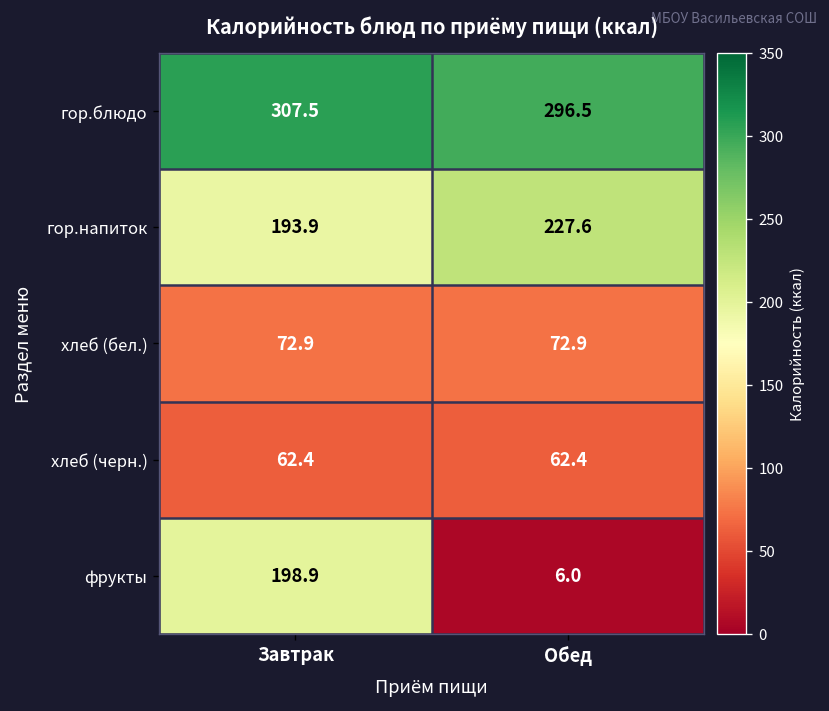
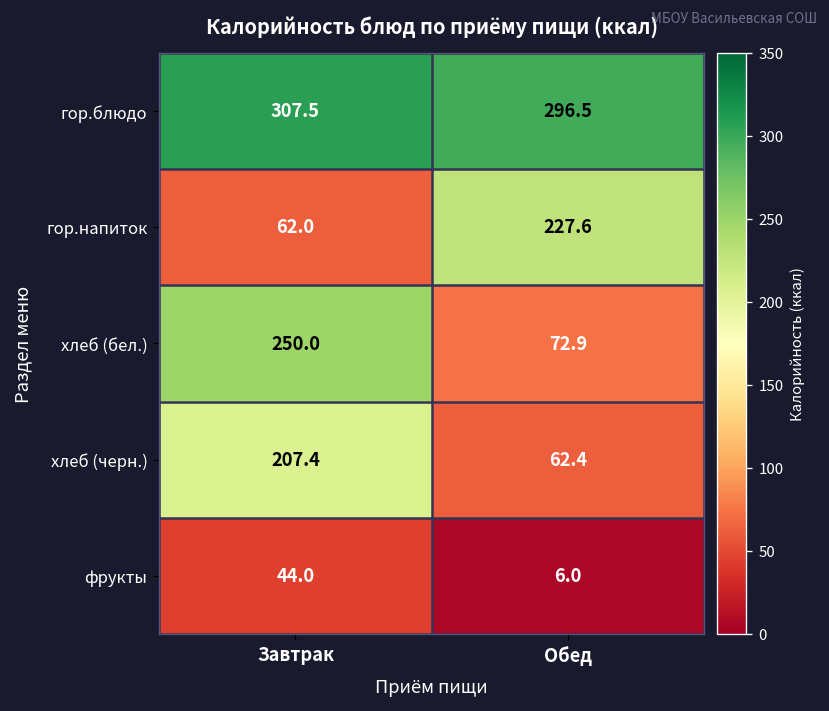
  {
    "гор.блюдо": {
      "Завтрак": 307.5,
      "Обед": 296.5
    },
    "гор.напиток": {
-     "Завтрак": 193.9,
+     "Завтрак": 62.0,
      "Обед": 227.6
    },
    "хлеб (бел.)": {
-     "Завтрак": 72.9,
+     "Завтрак": 250.0,
      "Обед": 72.9
    },
    "хлеб (черн.)": {
-     "Завтрак": 62.4,
+     "Завтрак": 207.4,
      "Обед": 62.4
    },
    "фрукты": {
-     "Завтрак": 198.9,
+     "Завтрак": 44.0,
      "Обед": 6.0
    }
  }
